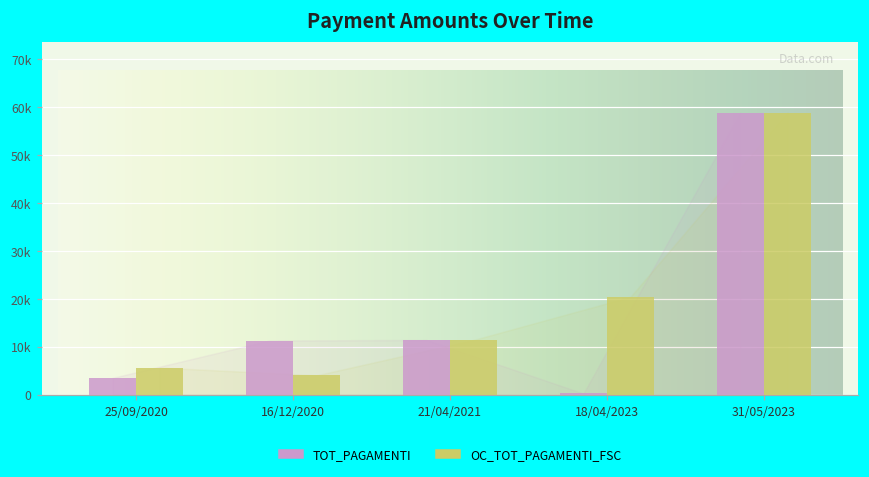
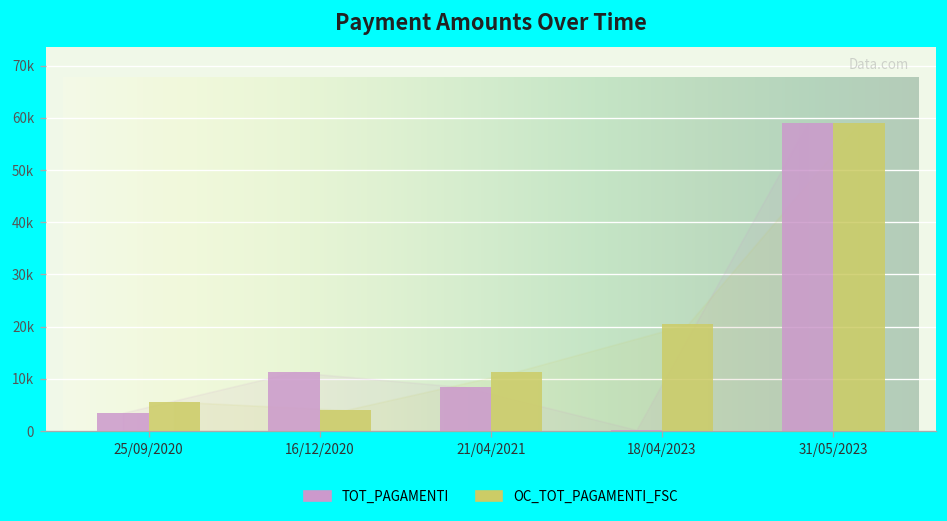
  {
    "TOT_PAGAMENTI": {
      "25/09/2020": 3000,
      "16/12/2020": 11000,
-     "21/04/2021": 11000,
+     "21/04/2021": 8000,
      "31/05/2023": 59000
    },
    "OC_TOT_PAGAMENTI_FSC": {
      "25/09/2020": 6000,
      "16/12/2020": 4000,
      "21/04/2021": 11000,
      "18/04/2023": 20000,
      "31/05/2023": 59000
    }
  }
